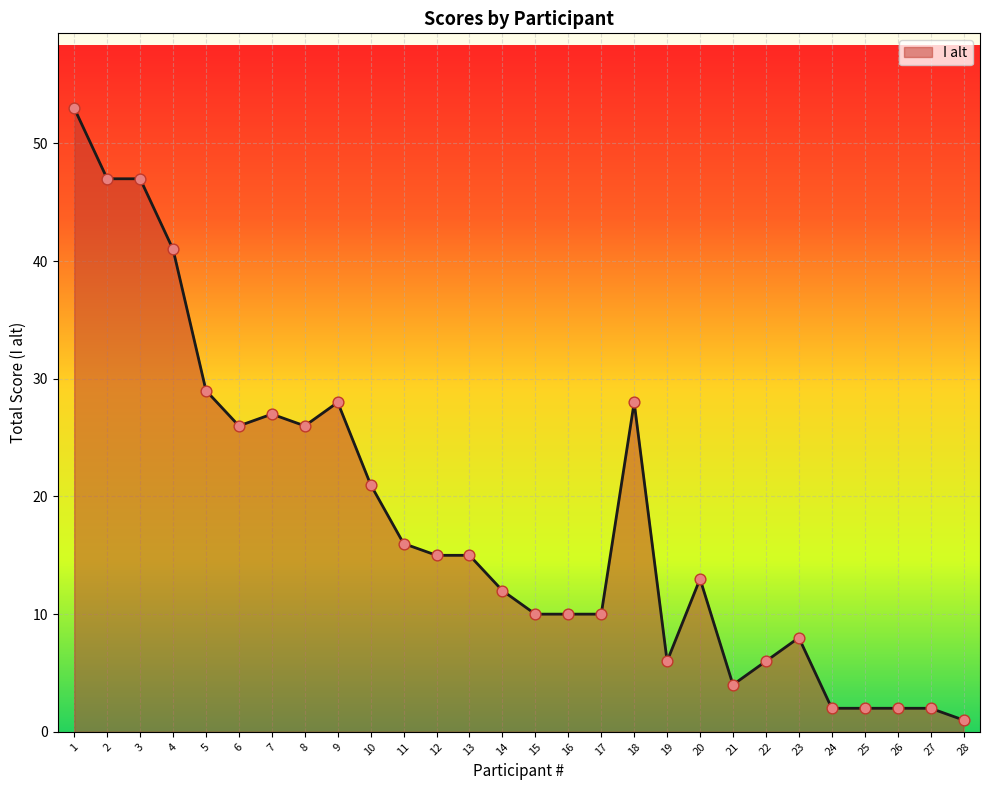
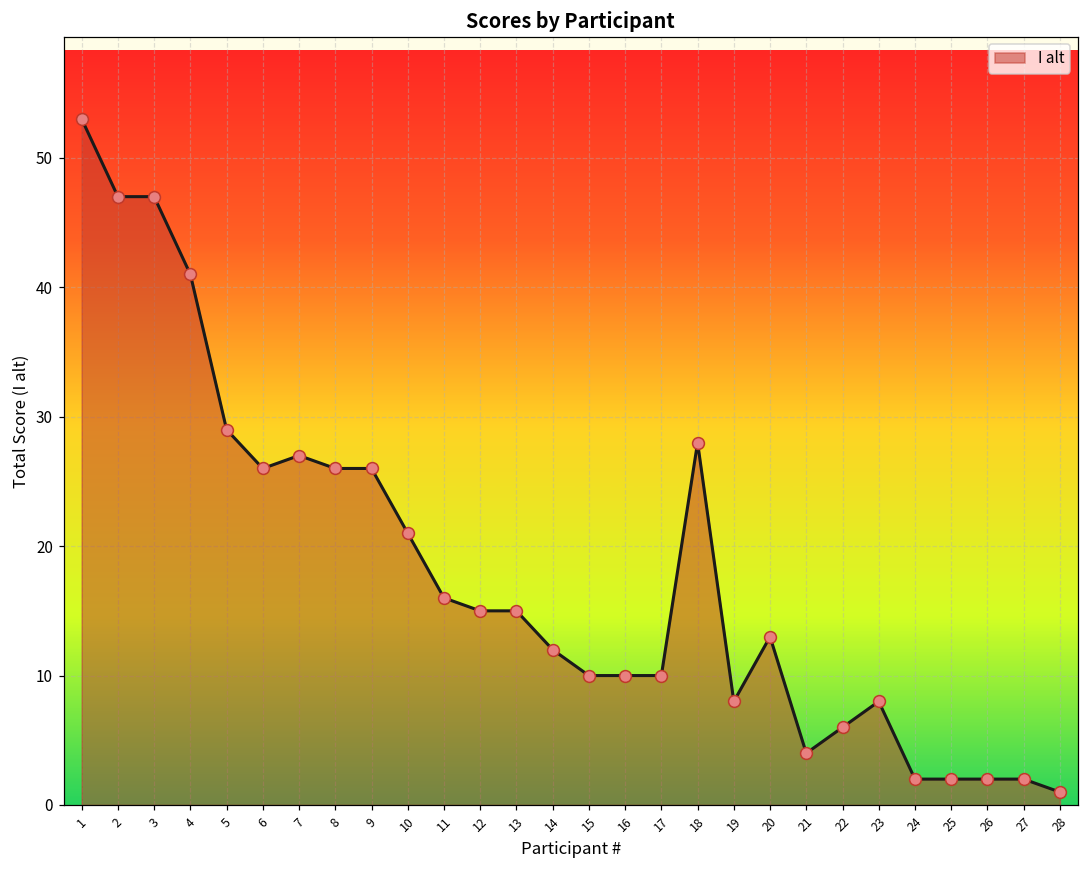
  {
    "1": 53,
    "2": 47,
    "3": 47,
    "4": 41,
    "5": 29,
    "6": 26,
    "7": 27,
    "8": 26,
-   "9": 28,
+   "9": 26,
    "10": 21,
    "11": 16,
    "12": 15,
    "13": 15,
    "14": 12,
    "15": 10,
    "16": 10,
    "17": 10,
    "18": 28,
-   "19": 6,
+   "19": 8,
    "20": 13,
    "21": 4,
    "22": 6,
    "23": 8,
    "24": 2,
    "25": 2,
    "26": 2,
    "27": 2,
    "28": 1
  }
